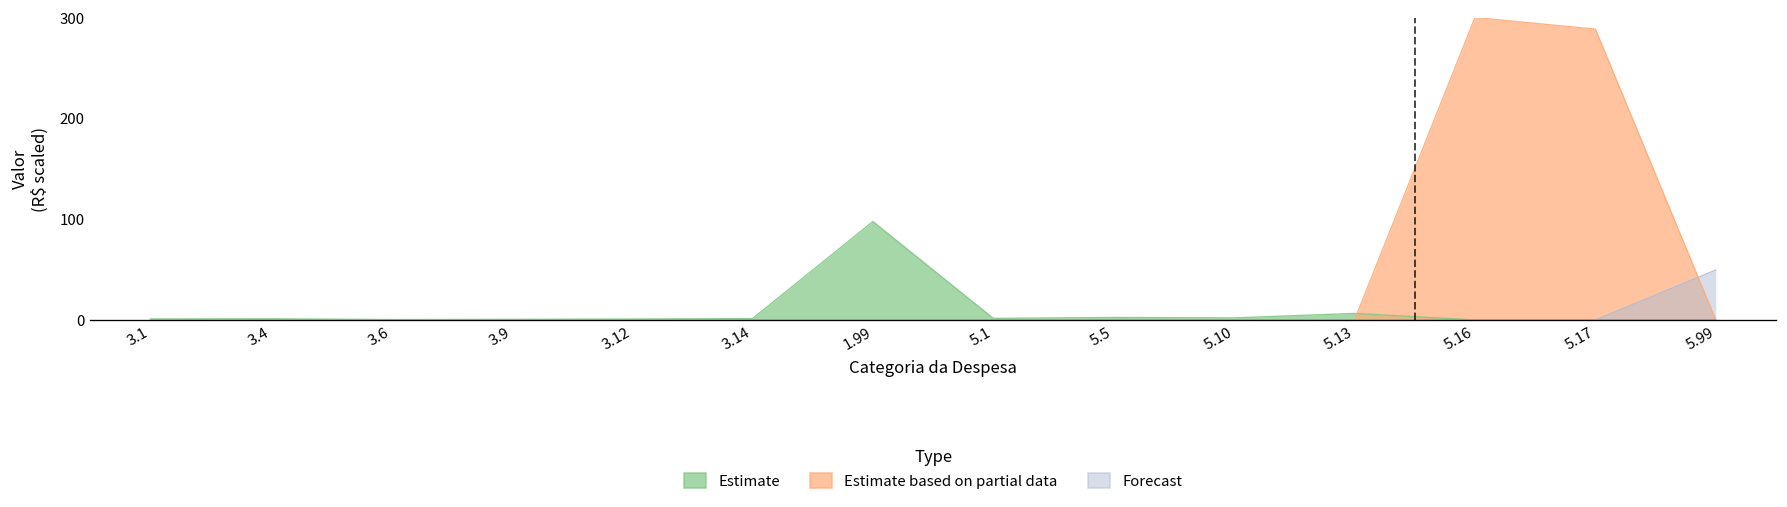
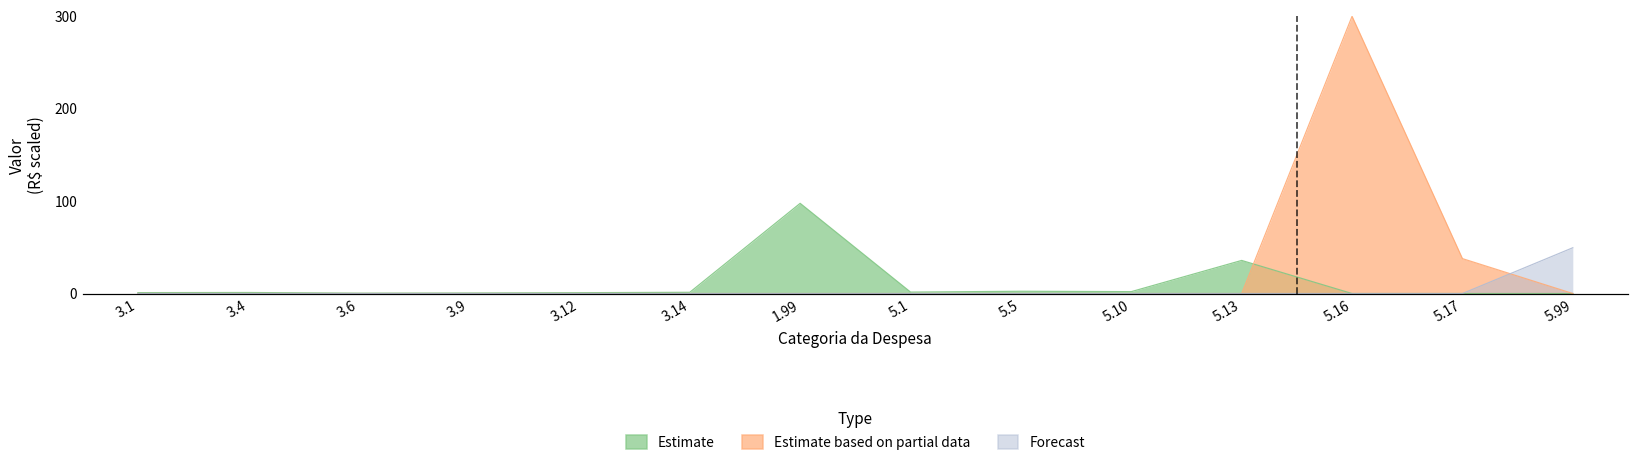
  {
    "Estimate": {
      "1.99": 100,
-     "5.13": 10
+     "5.13": 40
    },
    "Estimate based on partial data": {
      "5.16": 300,
-     "5.17": 290
+     "5.17": 40
    },
    "Forecast": {
      "5.99": 50
    }
  }
